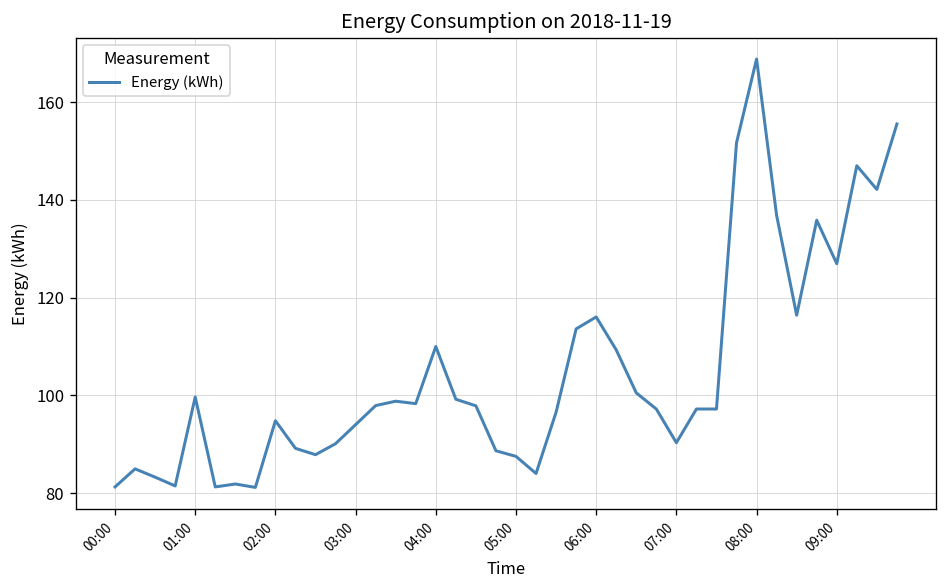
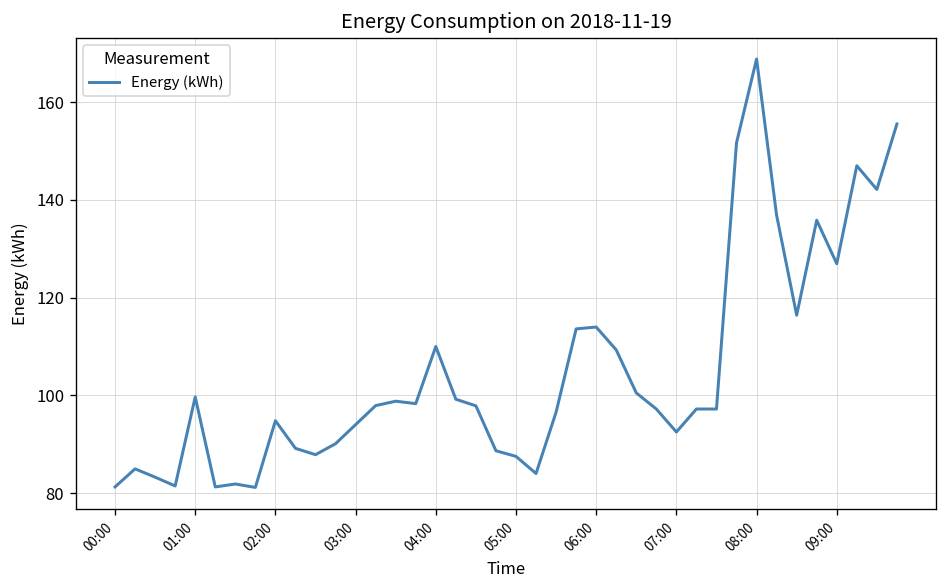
  {
    "00:00": 81,
    "01:00": 100,
    "02:00": 95,
    "03:00": 94,
    "04:00": 110,
    "05:00": 88,
-   "06:00": 116,
-   "07:00": 90,
+   "06:00": 114,
+   "07:00": 93,
    "08:00": 169,
    "09:00": 127
  }
